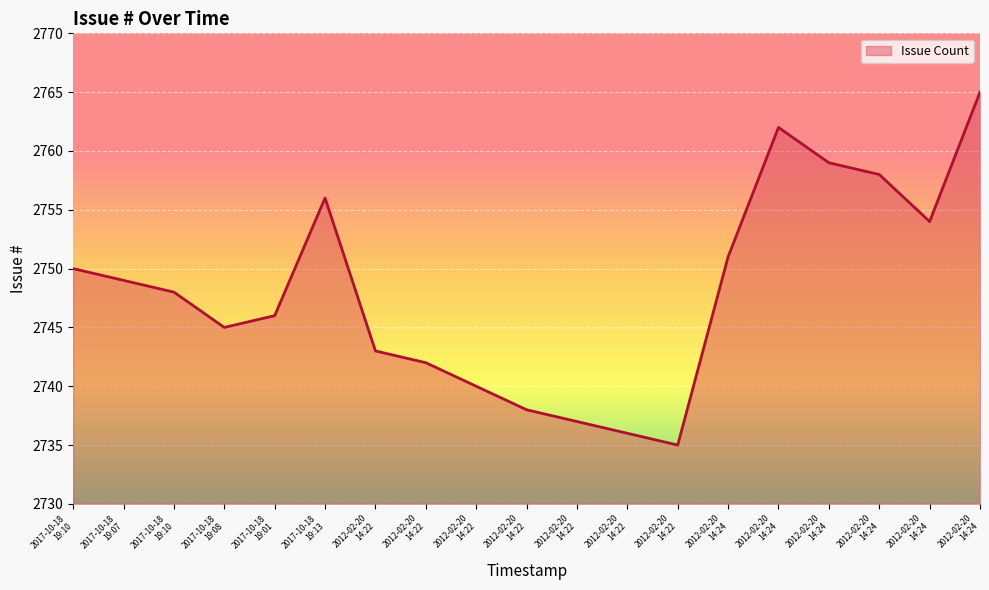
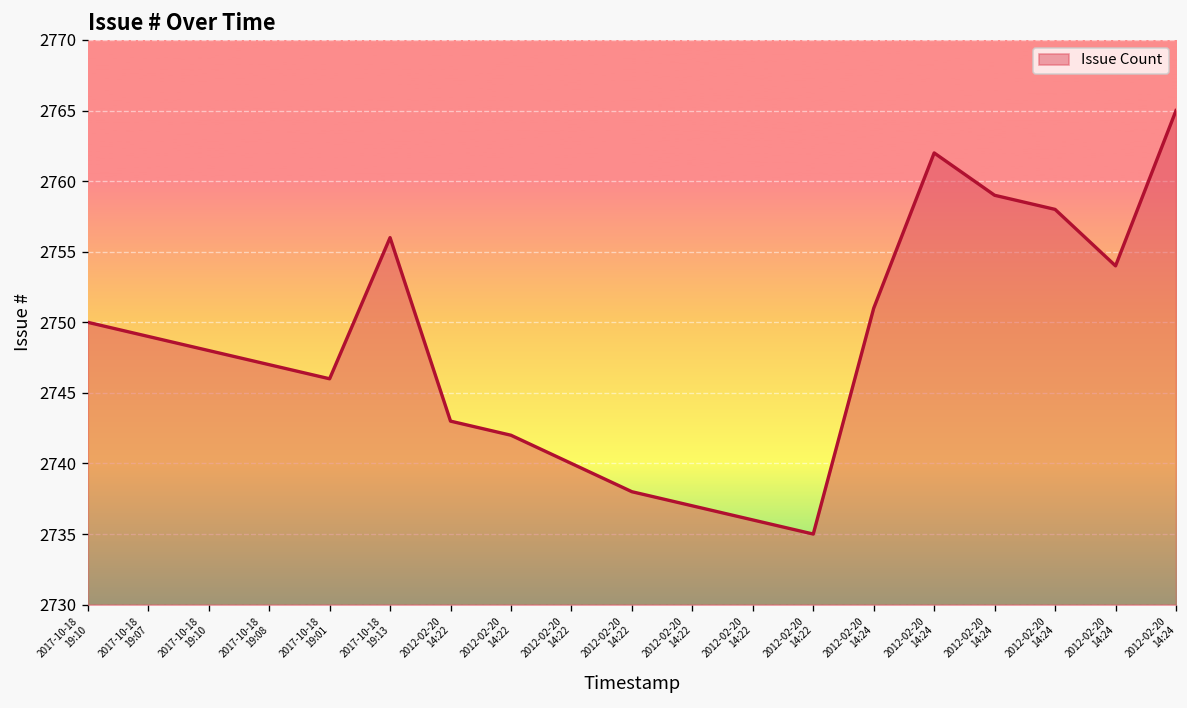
  {
    "2017-10-18 19:07": 2749,
-   "2017-10-18 19:08": 2745,
+   "2017-10-18 19:08": 2747,
    "2017-10-18 19:01": 2746,
    "2017-10-18 19:13": 2756
  }
